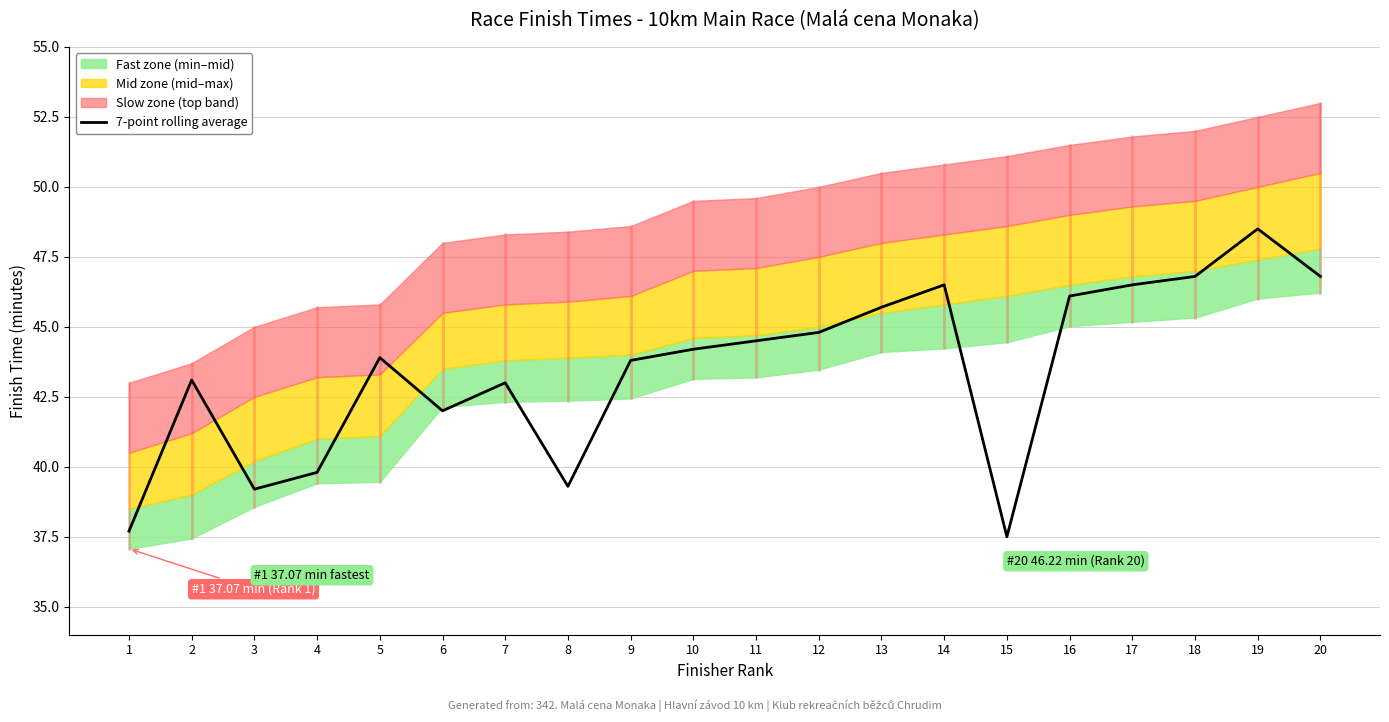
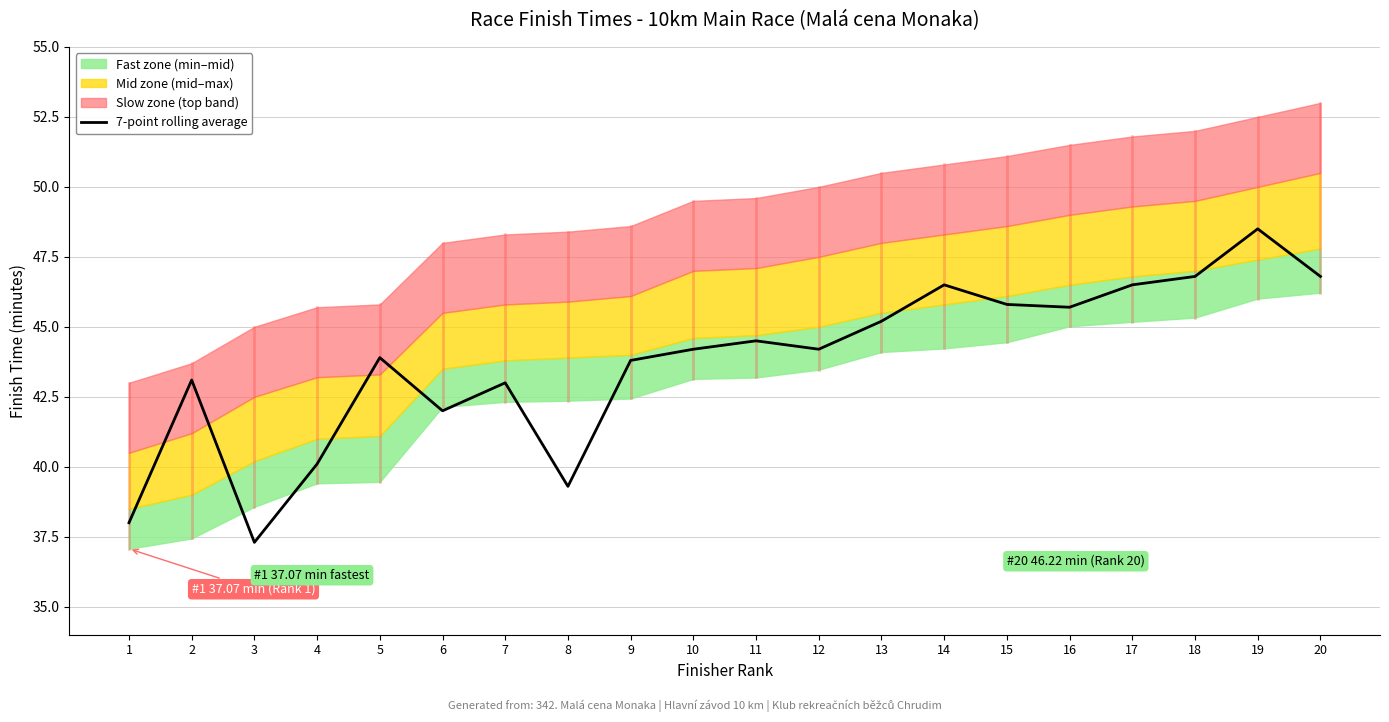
  {
    "7-point rolling average": {
-     "1": 37.7,
+     "1": 38.0,
      "2": 43.1,
-     "3": 39.2,
-     "4": 39.8,
+     "3": 37.3,
+     "4": 40.1,
      "5": 43.9,
      "6": 42.0,
      "7": 43.0,
      "8": 39.3,
      "9": 43.8,
      "10": 44.2,
      "11": 44.5,
-     "12": 44.8,
-     "13": 45.7,
+     "12": 44.2,
+     "13": 45.2,
      "14": 46.5,
-     "15": 37.5,
-     "16": 46.1,
+     "15": 45.8,
+     "16": 45.7,
      "17": 46.5,
      "18": 46.8,
      "19": 48.5,
      "20": 46.8
    }
  }
